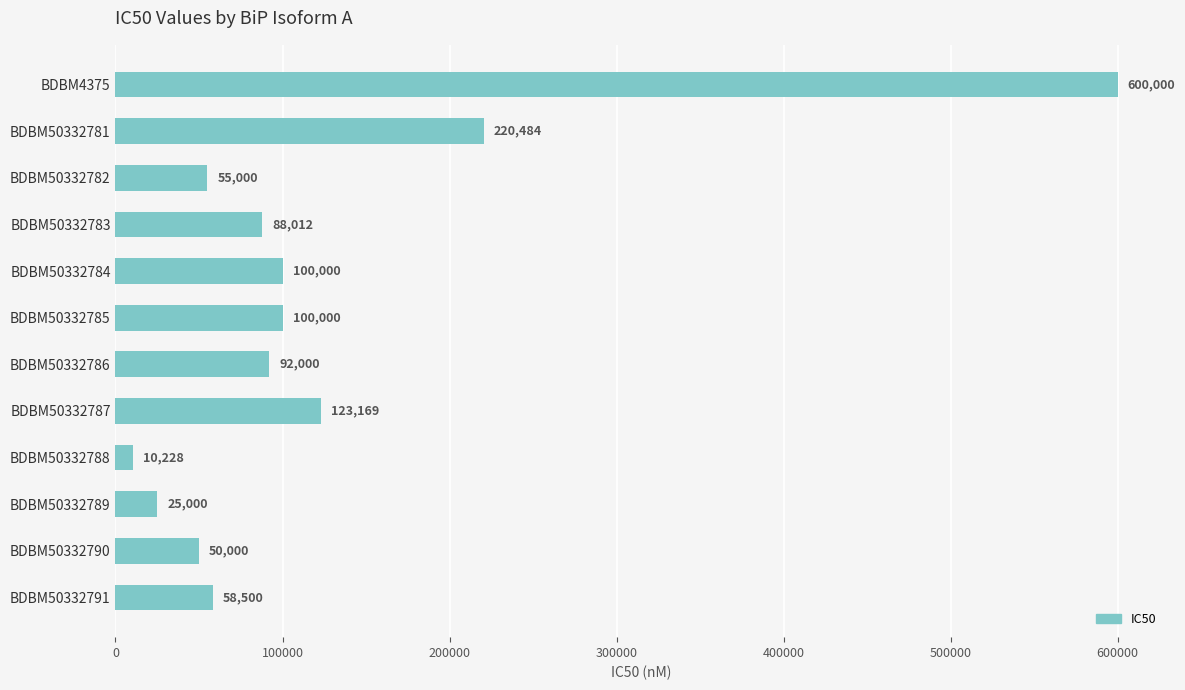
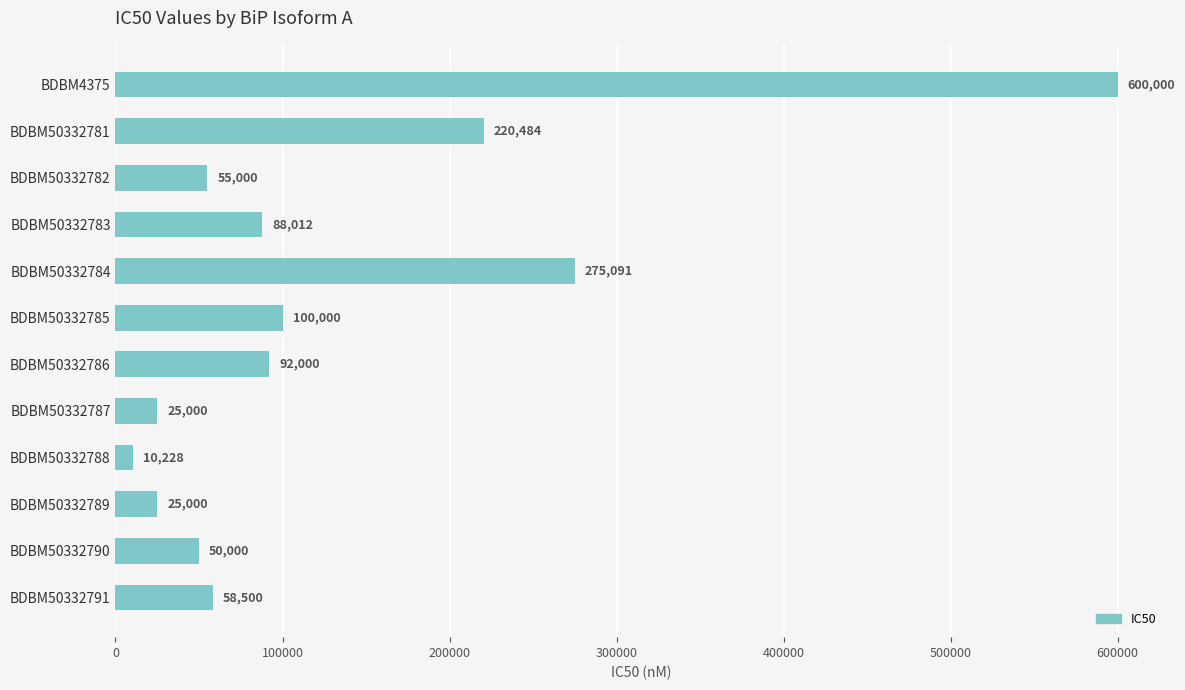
  {
    "BDBM4375": "600,000",
    "BDBM50332781": "220,484",
    "BDBM50332782": "55,000",
    "BDBM50332783": "88,012",
-   "BDBM50332784": "100,000",
+   "BDBM50332784": "275,091",
    "BDBM50332785": "100,000",
    "BDBM50332786": "92,000",
-   "BDBM50332787": "123,169",
+   "BDBM50332787": "25,000",
    "BDBM50332788": "10,228",
    "BDBM50332789": "25,000",
    "BDBM50332790": "50,000",
    "BDBM50332791": "58,500"
  }
